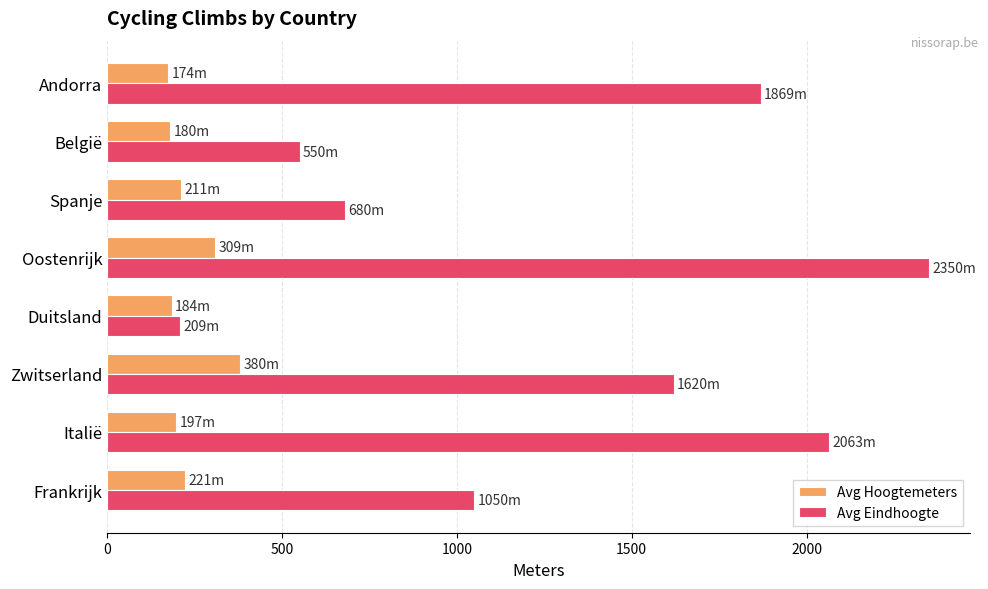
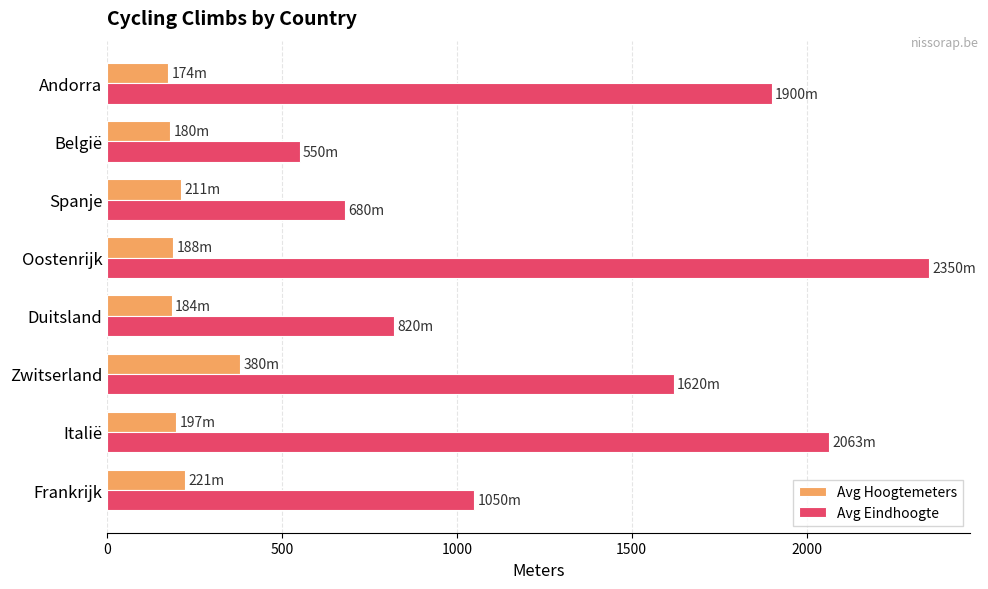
  {
    "Avg Hoogtemeters": {
      "Andorra": "174m",
      "België": "180m",
      "Spanje": "211m",
-     "Oostenrijk": "309m",
+     "Oostenrijk": "188m",
      "Duitsland": "184m",
      "Zwitserland": "380m",
      "Italië": "197m",
      "Frankrijk": "221m"
    },
    "Avg Eindhoogte": {
-     "Andorra": "1869m",
+     "Andorra": "1900m",
      "België": "550m",
      "Spanje": "680m",
      "Oostenrijk": "2350m",
-     "Duitsland": "209m",
+     "Duitsland": "820m",
      "Zwitserland": "1620m",
      "Italië": "2063m",
      "Frankrijk": "1050m"
    }
  }
